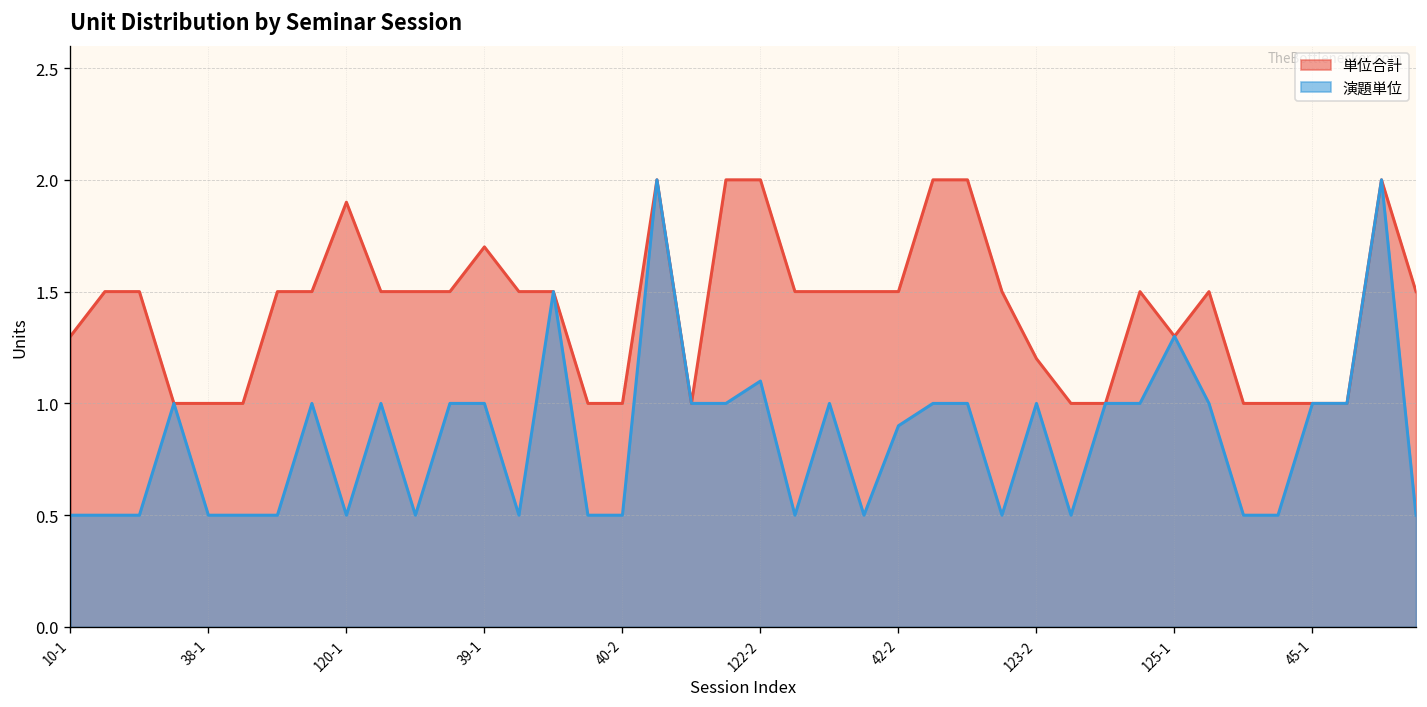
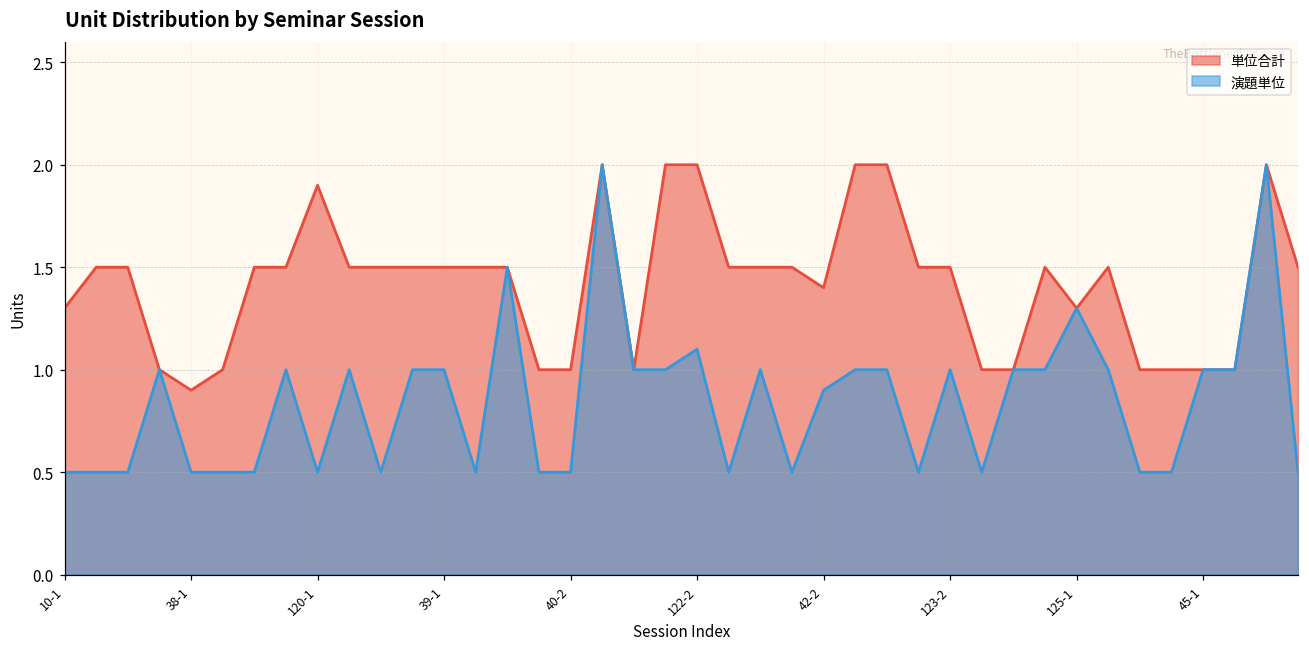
  {
    "単位合計": {
      "10-1": 1.3,
-     "38-1": 1.0,
+     "38-1": 0.9,
      "120-1": 1.9,
-     "39-1": 1.7,
+     "39-1": 1.5,
      "40-2": 1.0,
      "122-2": 2.0,
-     "42-2": 1.5,
-     "123-2": 1.2
+     "42-2": 1.4,
+     "123-2": 1.5
    },
    "演題単位": {
      "10-1": 0.5,
      "38-1": 0.5,
      "120-1": 0.5,
      "39-1": 1.0,
      "40-2": 0.5,
      "122-2": 1.1,
      "42-2": 0.9,
      "123-2": 1.0
    }
  }
